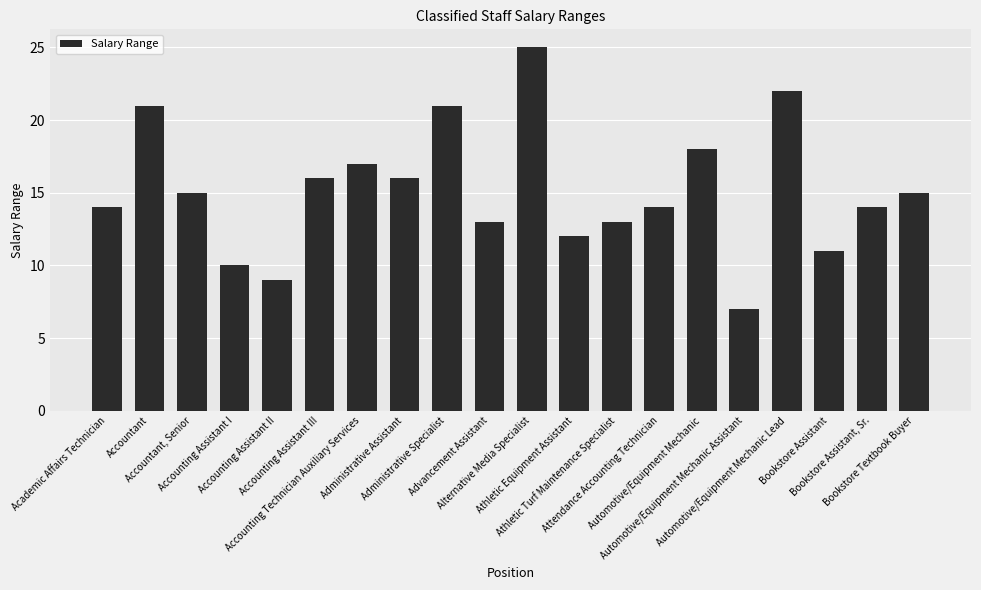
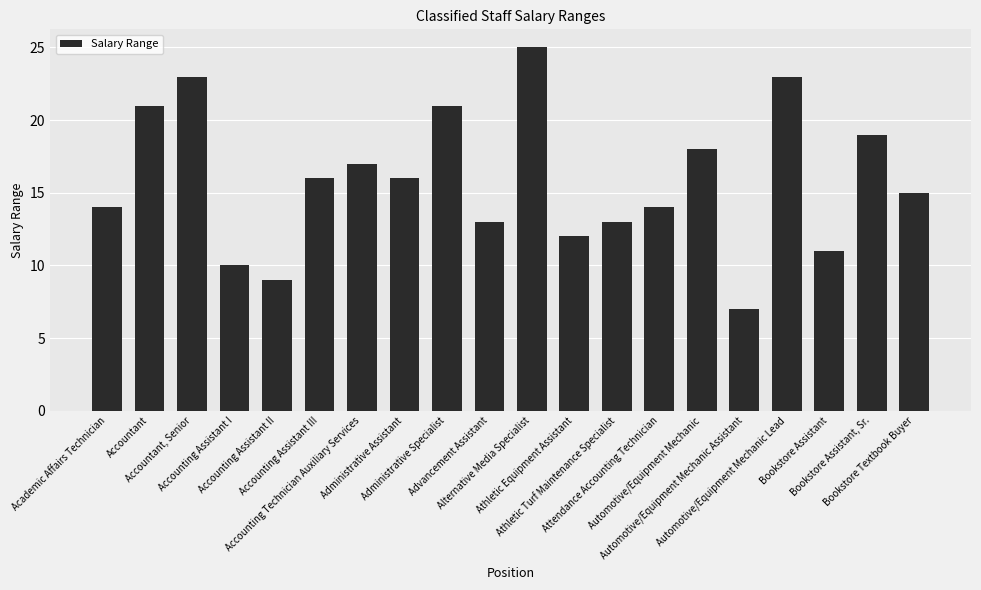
  {
    "Academic Affairs Technician": 14,
    "Accountant": 21,
-   "Accountant, Senior": 15,
+   "Accountant, Senior": 23,
    "Accounting Assistant I": 10,
    "Accounting Assistant II": 9,
    "Accounting Assistant III": 16,
    "Accounting Technician Auxiliary Services": 17,
    "Administrative Assistant": 16,
    "Administrative Specialist": 21,
    "Advancement Assistant": 13,
    "Alternative Media Specialist": 25,
    "Athletic Equipment Assistant": 12,
    "Athletic Turf Maintenance Specialist": 13,
    "Attendance Accounting Technician": 14,
    "Automotive/Equipment Mechanic": 18,
    "Automotive/Equipment Mechanic Assistant": 7,
-   "Automotive/Equipment Mechanic Lead": 22,
+   "Automotive/Equipment Mechanic Lead": 23,
    "Bookstore Assistant": 11,
-   "Bookstore Assistant, Sr.": 14,
+   "Bookstore Assistant, Sr.": 19,
    "Bookstore Textbook Buyer": 15
  }
